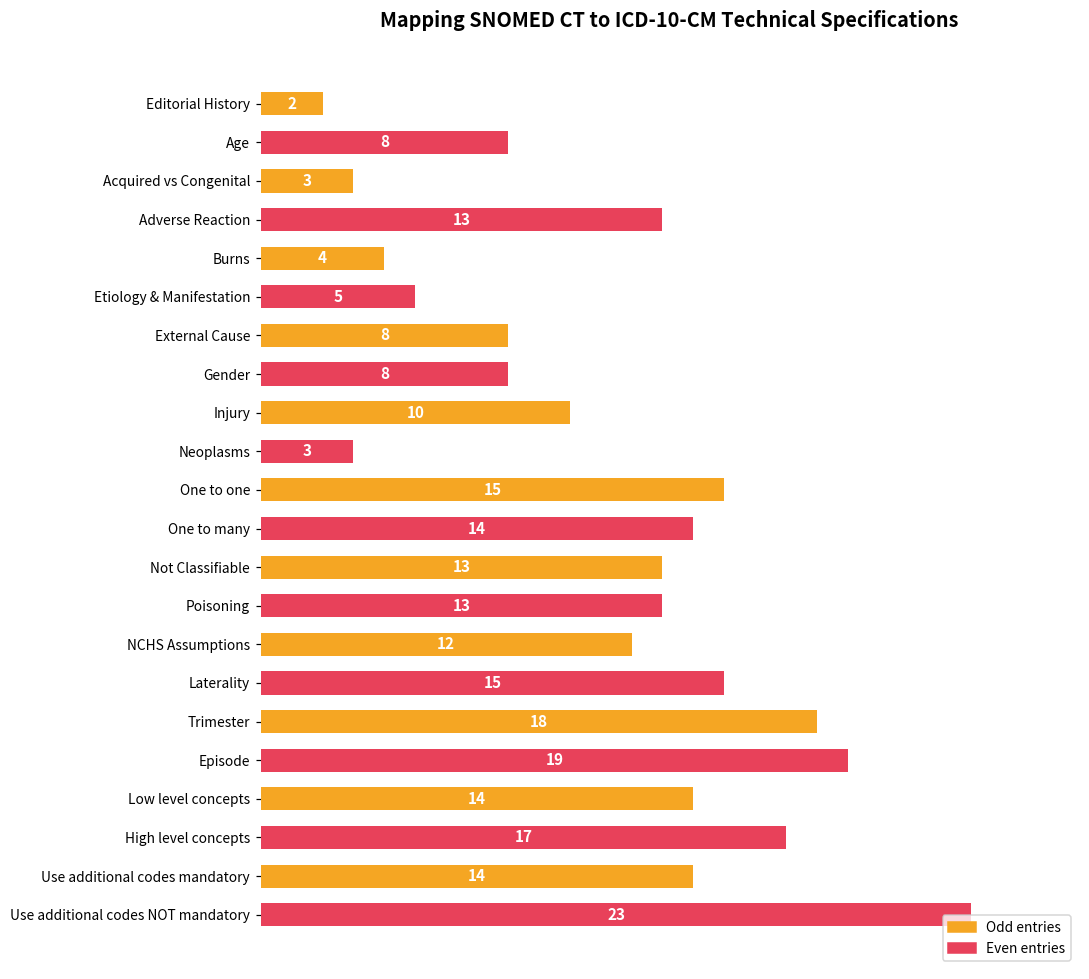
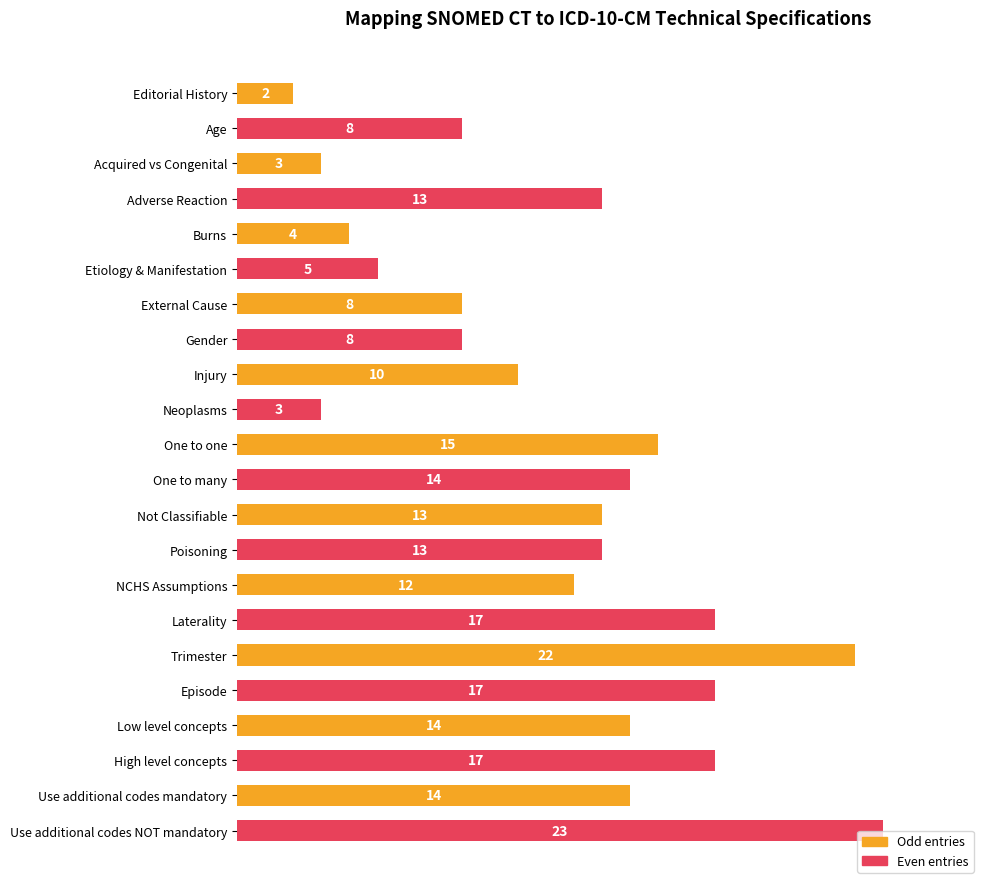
  {
-   "Laterality": 15,
-   "Trimester": 18,
-   "Episode": 19
+   "Laterality": 17,
+   "Trimester": 22,
+   "Episode": 17
  }
